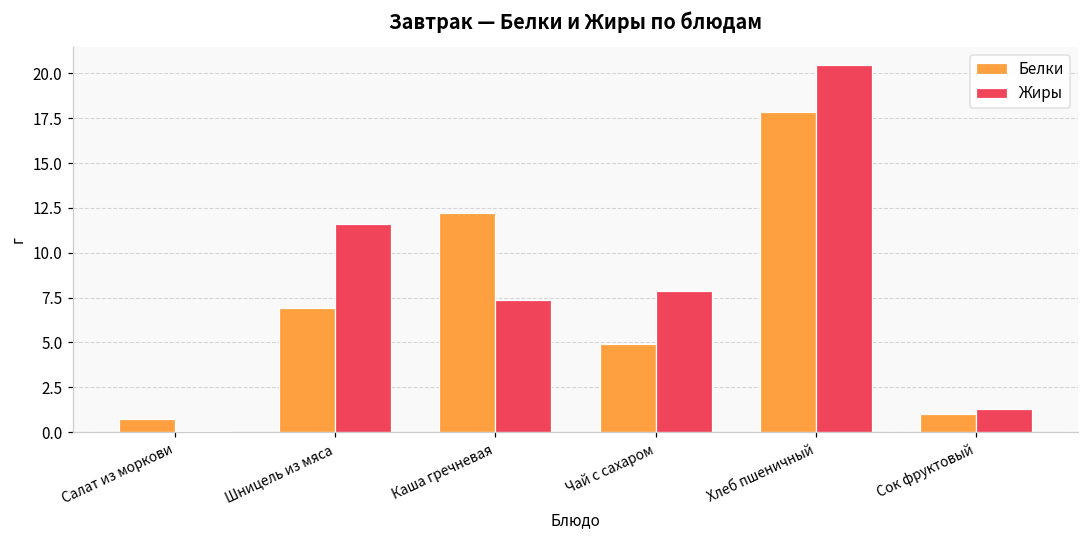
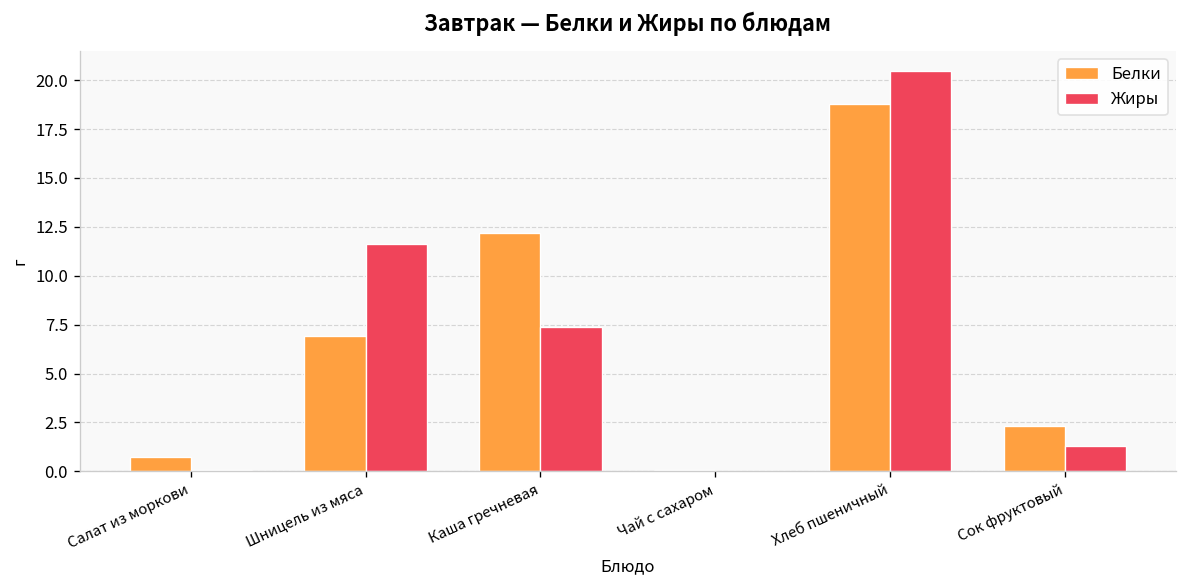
  {
    "Белки": {
      "Салат из моркови": 0.8,
      "Шницель из мяса": 6.9,
      "Каша гречневая": 12.2,
-     "Чай с сахаром": 4.9,
-     "Хлеб пшеничный": 17.9,
-     "Сок фруктовый": 1.0
+     "Чай с сахаром": 0.1,
+     "Хлеб пшеничный": 18.8,
+     "Сок фруктовый": 2.3
    },
    "Жиры": {
      "Шницель из мяса": 11.6,
      "Каша гречневая": 7.4,
-     "Чай с сахаром": 7.9,
+     "Чай с сахаром": 0.0,
      "Хлеб пшеничный": 20.5,
      "Сок фруктовый": 1.3
    }
  }
